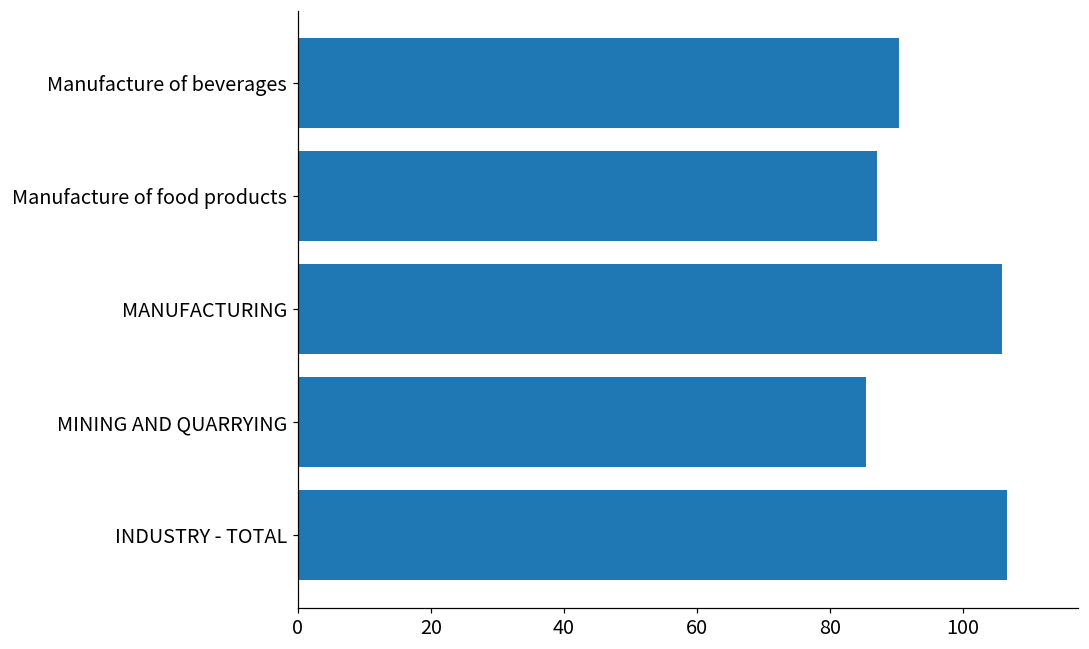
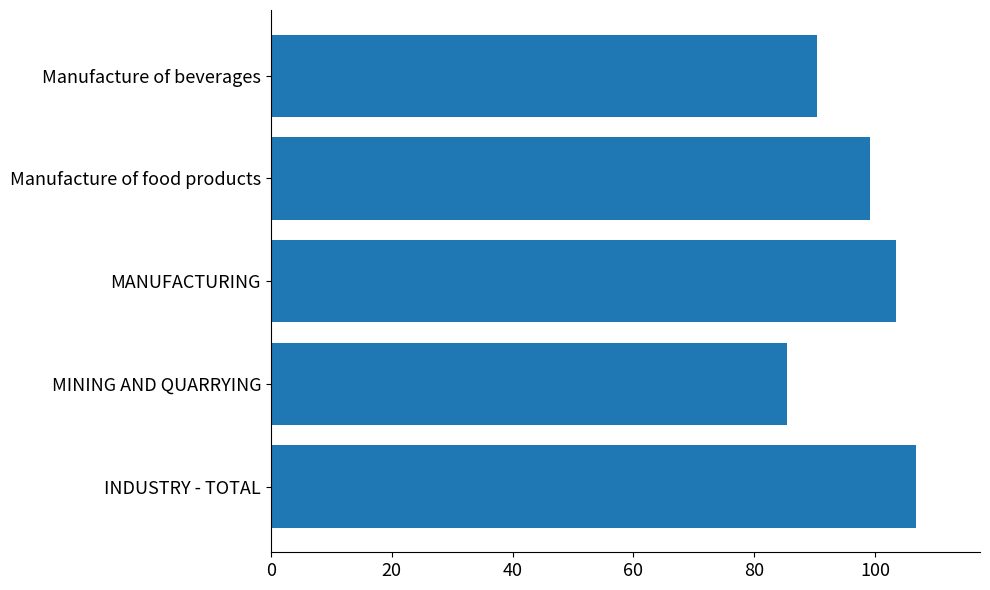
  {
    "Manufacture of beverages": 90,
-   "Manufacture of food products": 87,
-   "MANUFACTURING": 106,
+   "Manufacture of food products": 99,
+   "MANUFACTURING": 103,
    "MINING AND QUARRYING": 86,
    "INDUSTRY - TOTAL": 107
  }
